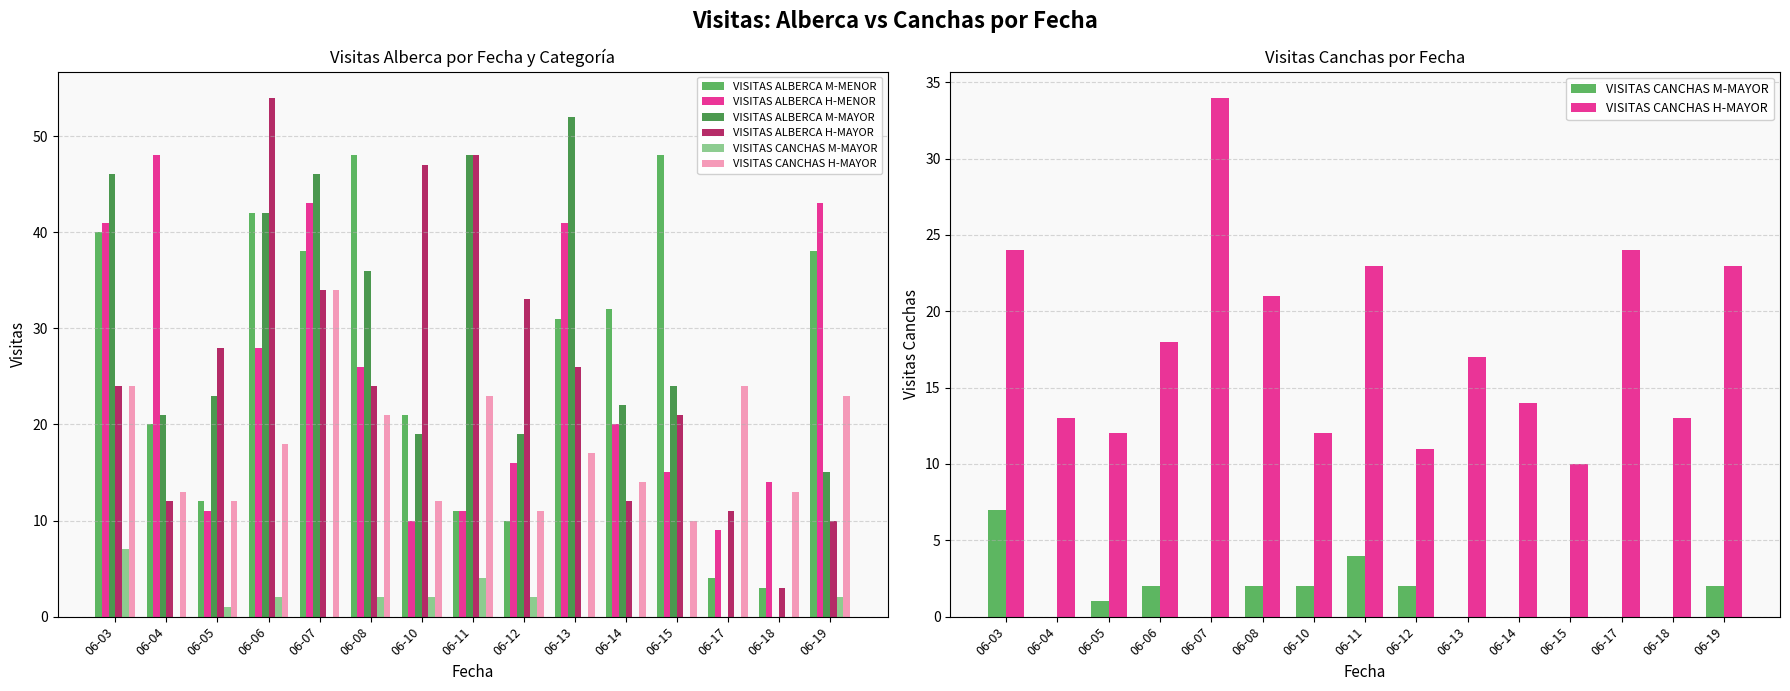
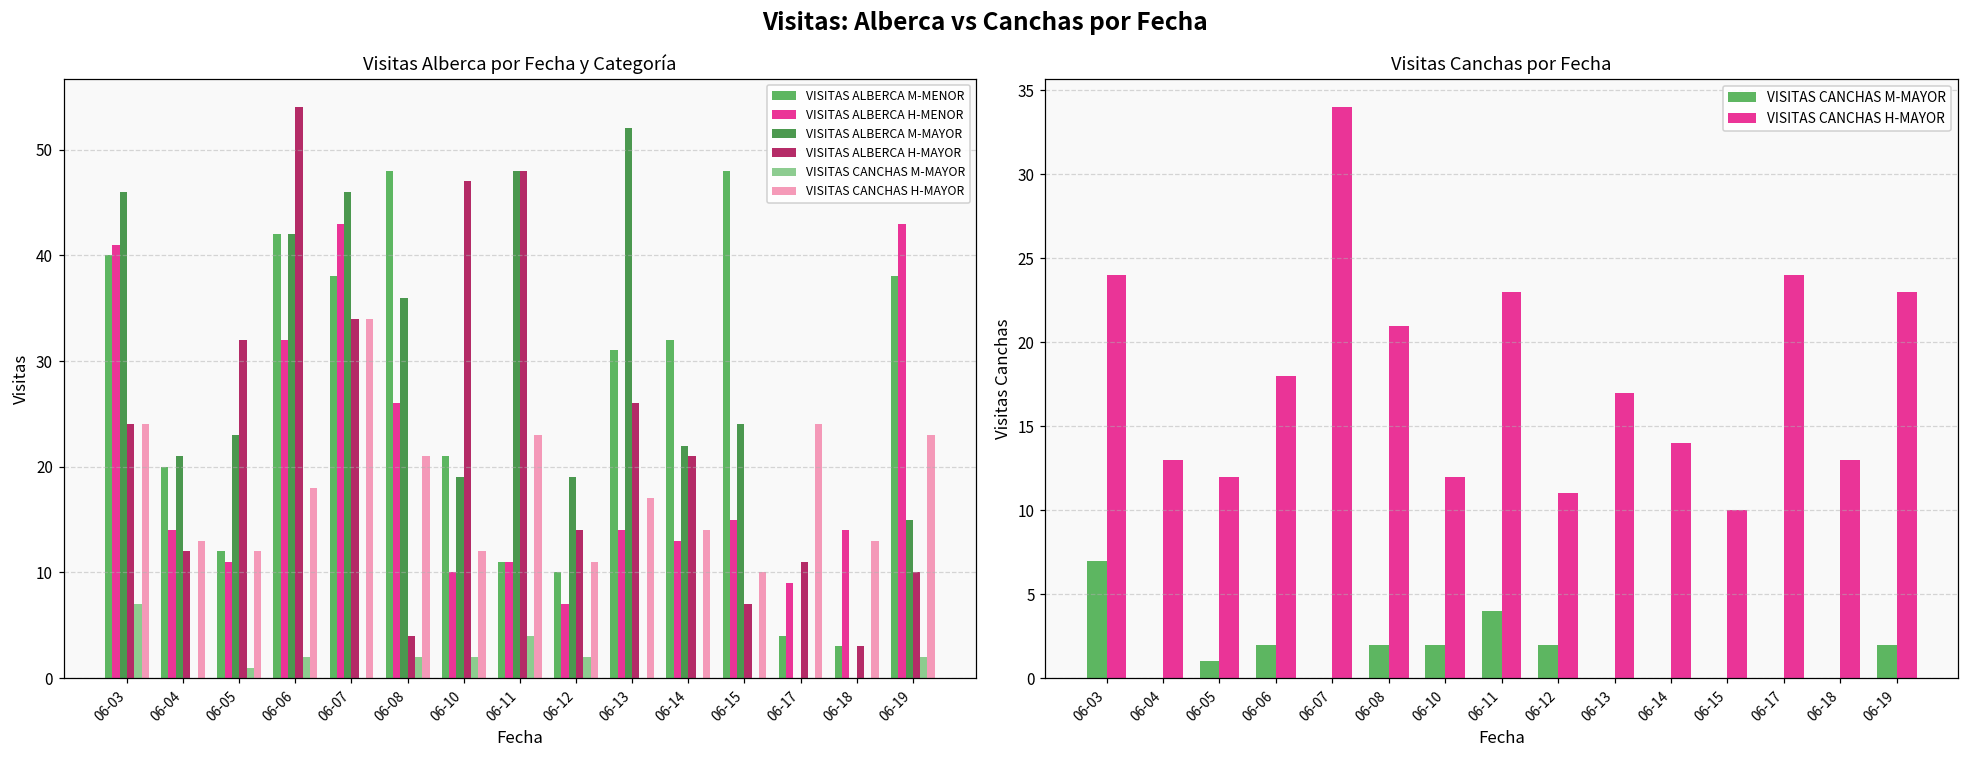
  {
    "Visitas Alberca por Fecha y Categoría": {
      "VISITAS ALBERCA H-MENOR": {
        "06-03": 41,
-       "06-04": 48,
+       "06-04": 14,
        "06-05": 11,
-       "06-06": 28,
+       "06-06": 32,
        "06-07": 43,
        "06-08": 26,
        "06-10": 10,
        "06-11": 11,
-       "06-12": 16,
-       "06-13": 41,
-       "06-14": 20,
+       "06-12": 7,
+       "06-13": 14,
+       "06-14": 13,
        "06-15": 15,
        "06-17": 9,
        "06-18": 14,
        "06-19": 43
      },
      "VISITAS ALBERCA H-MAYOR": {
        "06-03": 24,
        "06-04": 12,
-       "06-05": 28,
+       "06-05": 32,
        "06-06": 54,
        "06-07": 34,
-       "06-08": 24,
+       "06-08": 4,
        "06-10": 47,
        "06-11": 48,
-       "06-12": 33,
+       "06-12": 14,
        "06-13": 26,
-       "06-14": 12,
-       "06-15": 21,
+       "06-14": 21,
+       "06-15": 7,
        "06-17": 11,
        "06-18": 3,
        "06-19": 10
      }
    },
    "Visitas Canchas por Fecha": {
      "VISITAS CANCHAS M-MAYOR": {
        "06-03": 7.0,
        "06-04": 0.0,
        "06-05": 1.0,
        "06-06": 2.0,
        "06-07": 0.0,
        "06-08": 2.0,
        "06-10": 2.0,
        "06-11": 4.0,
        "06-12": 2.0,
        "06-13": 0.0,
        "06-14": 0.0,
        "06-15": 0.0,
        "06-17": 0.0,
        "06-18": 0.0,
        "06-19": 2.0
      },
      "VISITAS CANCHAS H-MAYOR": {
        "06-03": 24.0,
        "06-04": 13.0,
        "06-05": 12.0,
        "06-06": 18.0,
        "06-07": 34.0,
        "06-08": 21.0,
        "06-10": 12.0,
        "06-11": 23.0,
        "06-12": 11.0,
        "06-13": 17.0,
        "06-14": 14.0,
        "06-15": 10.0,
        "06-17": 24.0,
        "06-18": 13.0,
        "06-19": 23.0
      }
    }
  }
